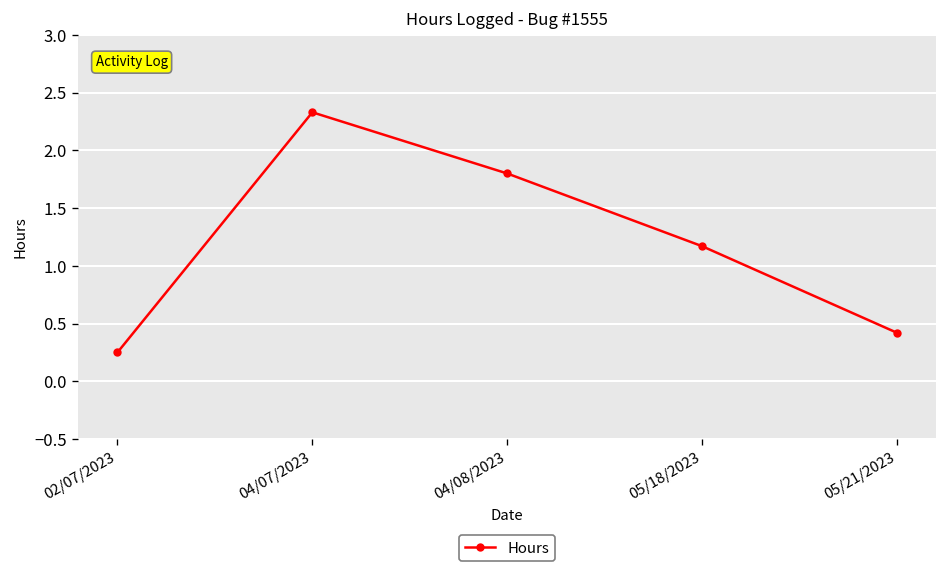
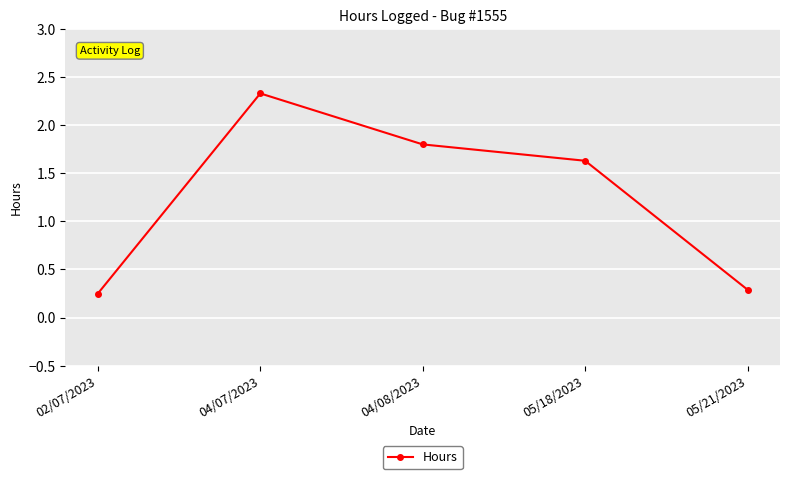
  {
    "02/07/2023": 0.3,
    "04/07/2023": 2.3,
    "04/08/2023": 1.8,
-   "05/18/2023": 1.2,
-   "05/21/2023": 0.4
+   "05/18/2023": 1.6,
+   "05/21/2023": 0.3
  }
